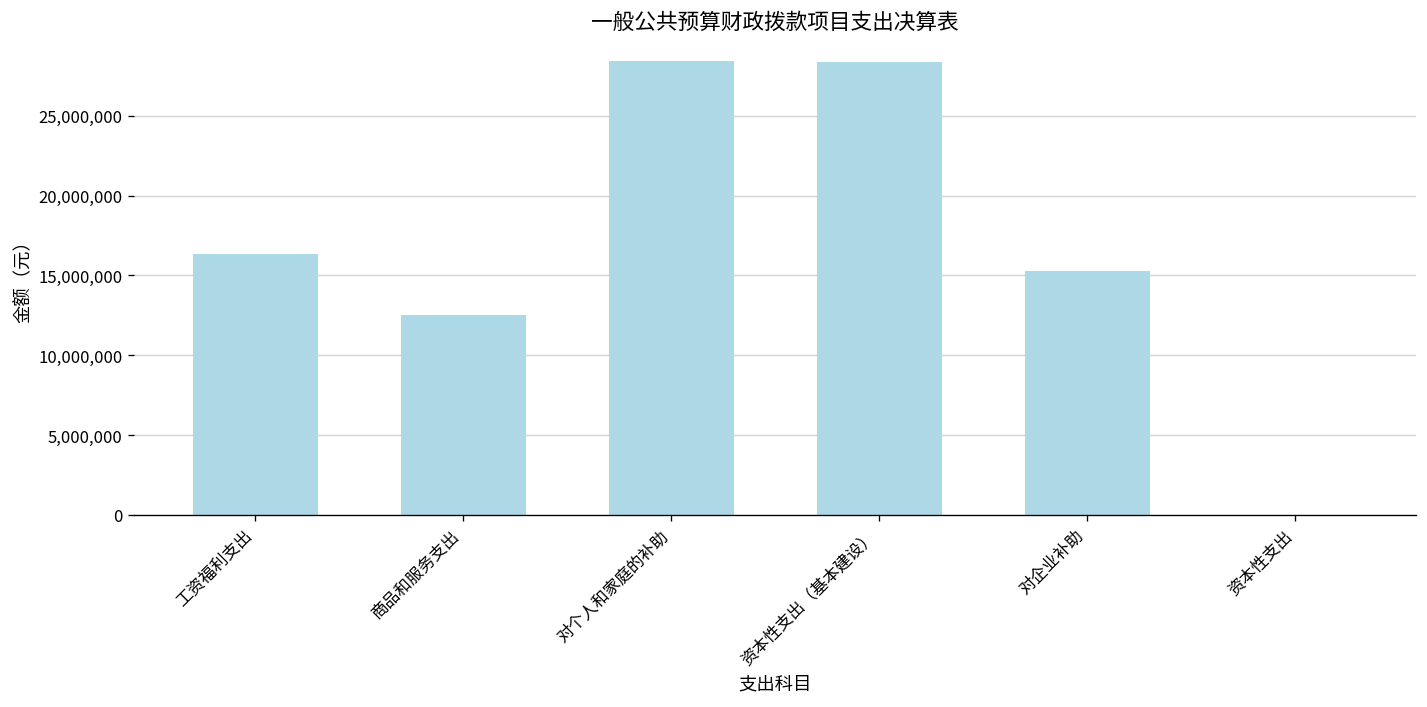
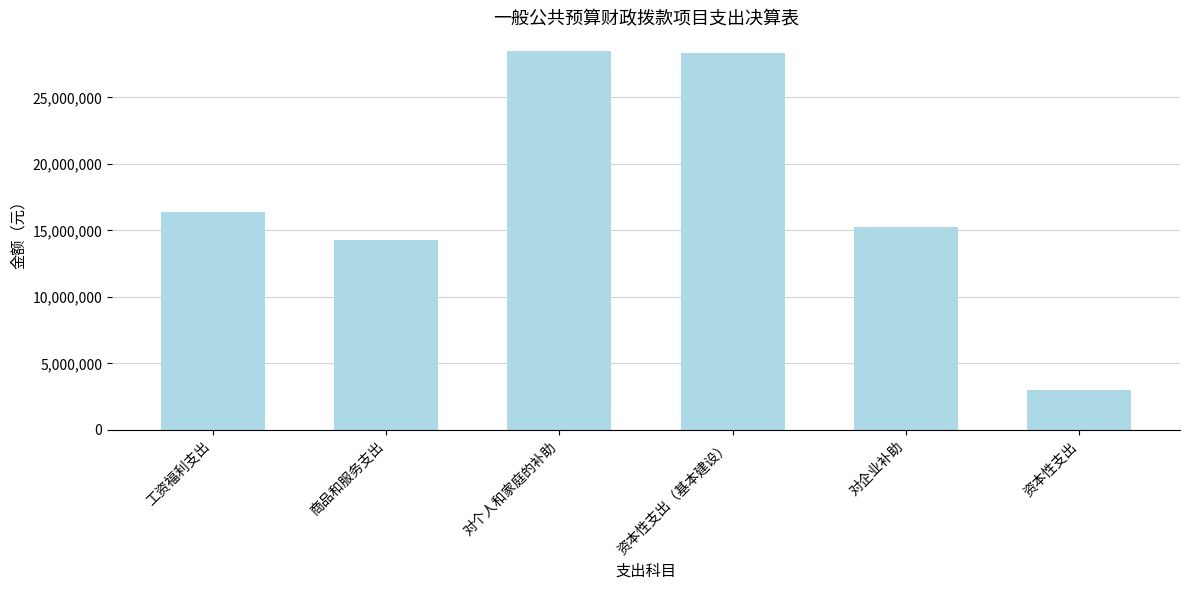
  {
    "工资福利支出": "16,400,000",
-   "商品和服务支出": "12,500,000",
+   "商品和服务支出": "14,300,000",
    "对个人和家庭的补助": "28,500,000",
    "资本性支出（基本建设）": "28,400,000",
    "对企业补助": "15,300,000",
-   "资本性支出": "0"
+   "资本性支出": "3,000,000"
  }
